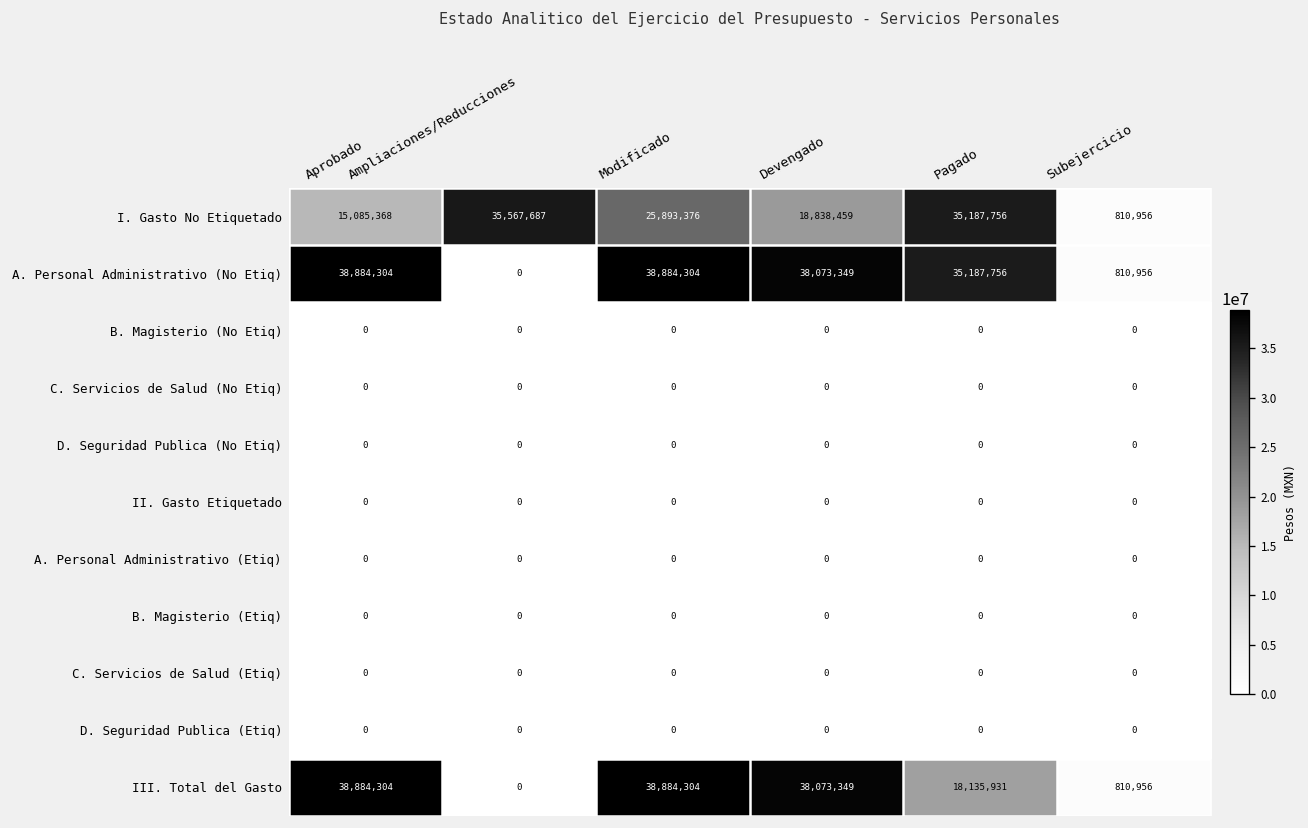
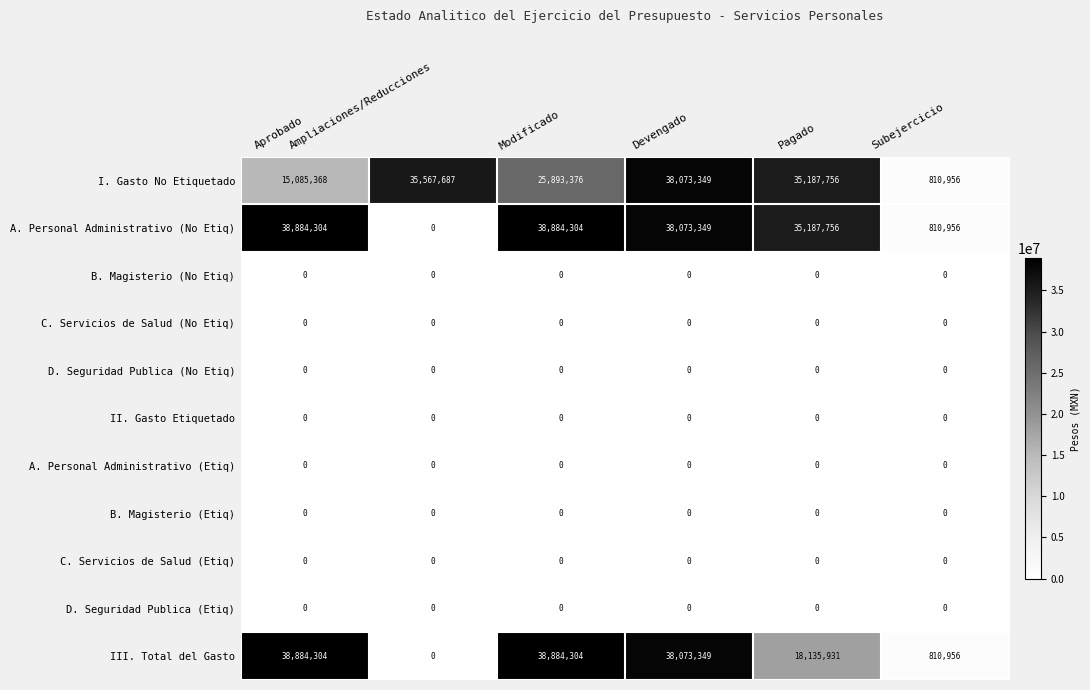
  {
    "I. Gasto No Etiquetado": {
      "Aprobado": "15,085,368",
      "Ampliaciones/Reducciones": "35,567,687",
      "Modificado": "25,893,376",
-     "Devengado": "18,838,459",
+     "Devengado": "38,073,349",
      "Pagado": "35,187,756",
      "Subejercicio": "810,956"
    },
    "A. Personal Administrativo (No Etiq)": {
      "Aprobado": "38,884,304",
      "Ampliaciones/Reducciones": "0",
      "Modificado": "38,884,304",
      "Devengado": "38,073,349",
      "Pagado": "35,187,756",
      "Subejercicio": "810,956"
    },
    "B. Magisterio (No Etiq)": {
      "Aprobado": "0",
      "Ampliaciones/Reducciones": "0",
      "Modificado": "0",
      "Devengado": "0",
      "Pagado": "0",
      "Subejercicio": "0"
    },
    "C. Servicios de Salud (No Etiq)": {
      "Aprobado": "0",
      "Ampliaciones/Reducciones": "0",
      "Modificado": "0",
      "Devengado": "0",
      "Pagado": "0",
      "Subejercicio": "0"
    },
    "D. Seguridad Publica (No Etiq)": {
      "Aprobado": "0",
      "Ampliaciones/Reducciones": "0",
      "Modificado": "0",
      "Devengado": "0",
      "Pagado": "0",
      "Subejercicio": "0"
    },
    "II. Gasto Etiquetado": {
      "Aprobado": "0",
      "Ampliaciones/Reducciones": "0",
      "Modificado": "0",
      "Devengado": "0",
      "Pagado": "0",
      "Subejercicio": "0"
    },
    "A. Personal Administrativo (Etiq)": {
      "Aprobado": "0",
      "Ampliaciones/Reducciones": "0",
      "Modificado": "0",
      "Devengado": "0",
      "Pagado": "0",
      "Subejercicio": "0"
    },
    "B. Magisterio (Etiq)": {
      "Aprobado": "0",
      "Ampliaciones/Reducciones": "0",
      "Modificado": "0",
      "Devengado": "0",
      "Pagado": "0",
      "Subejercicio": "0"
    },
    "C. Servicios de Salud (Etiq)": {
      "Aprobado": "0",
      "Ampliaciones/Reducciones": "0",
      "Modificado": "0",
      "Devengado": "0",
      "Pagado": "0",
      "Subejercicio": "0"
    },
    "D. Seguridad Publica (Etiq)": {
      "Aprobado": "0",
      "Ampliaciones/Reducciones": "0",
      "Modificado": "0",
      "Devengado": "0",
      "Pagado": "0",
      "Subejercicio": "0"
    },
    "III. Total del Gasto": {
      "Aprobado": "38,884,304",
      "Ampliaciones/Reducciones": "0",
      "Modificado": "38,884,304",
      "Devengado": "38,073,349",
      "Pagado": "18,135,931",
      "Subejercicio": "810,956"
    }
  }
